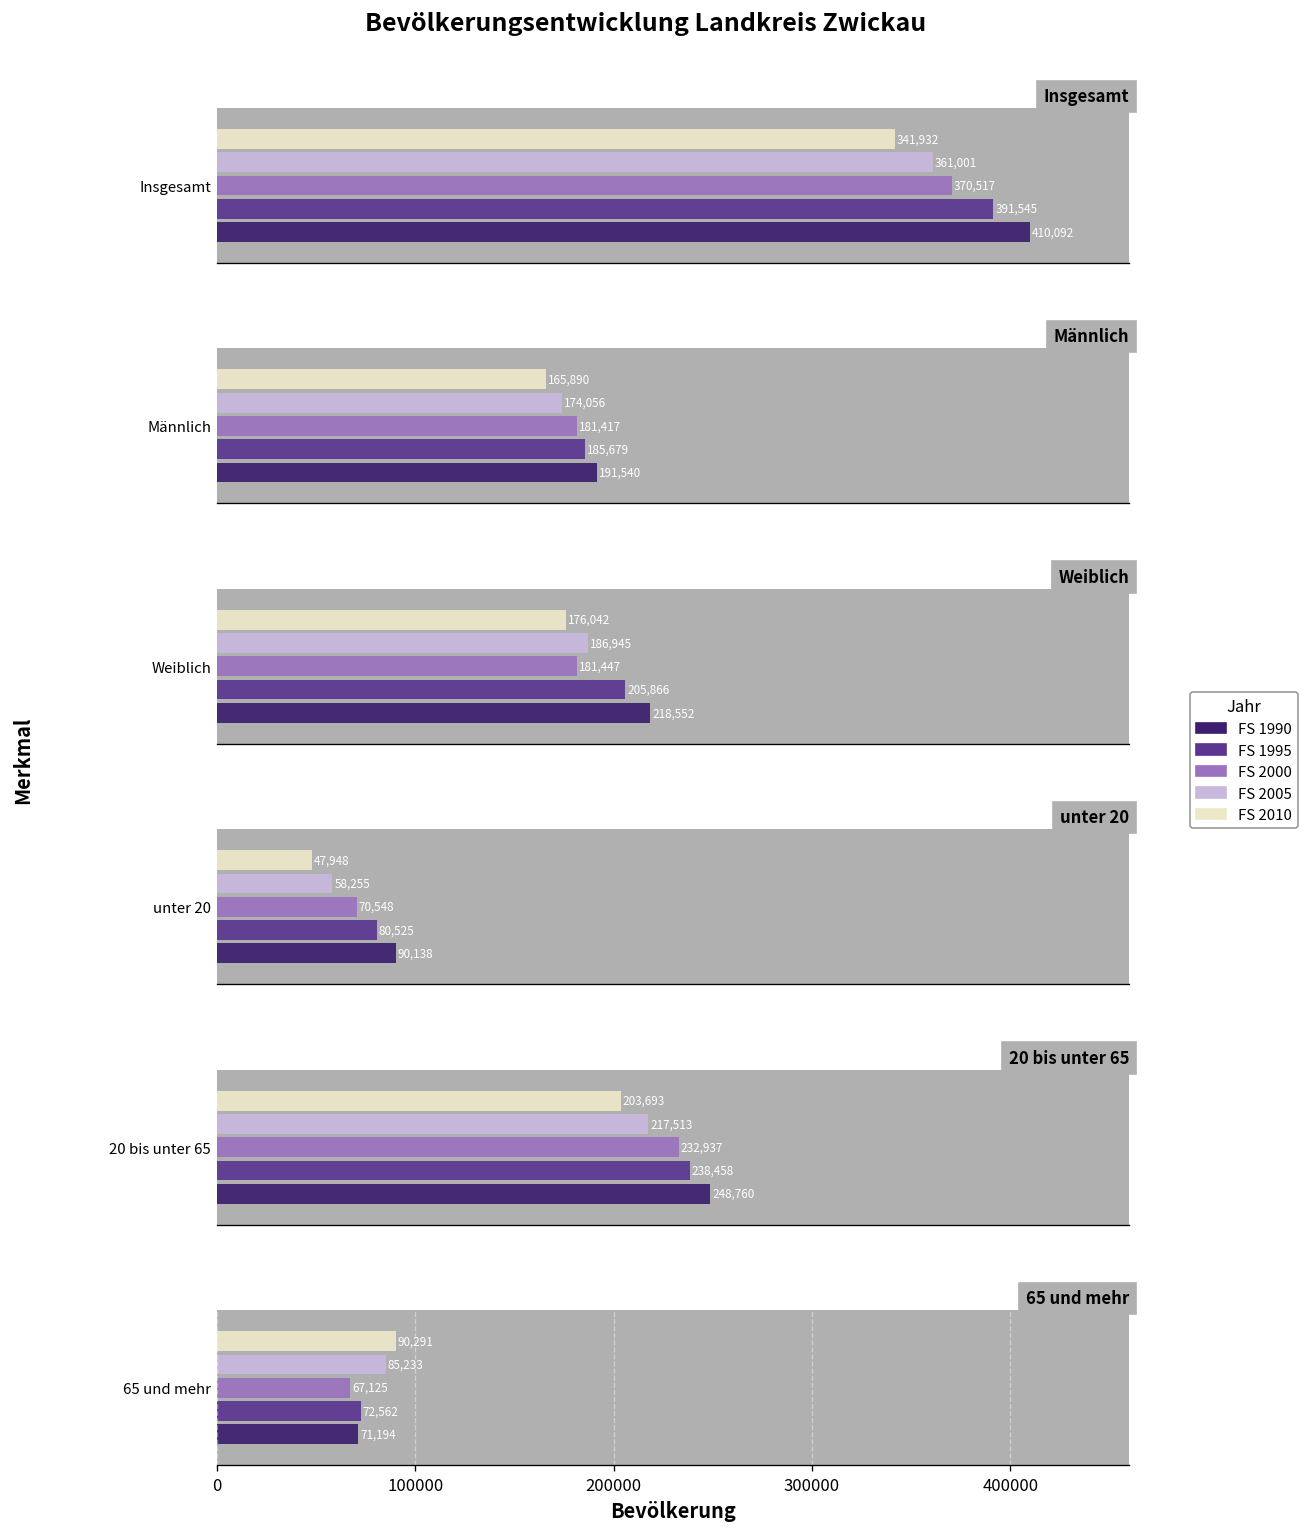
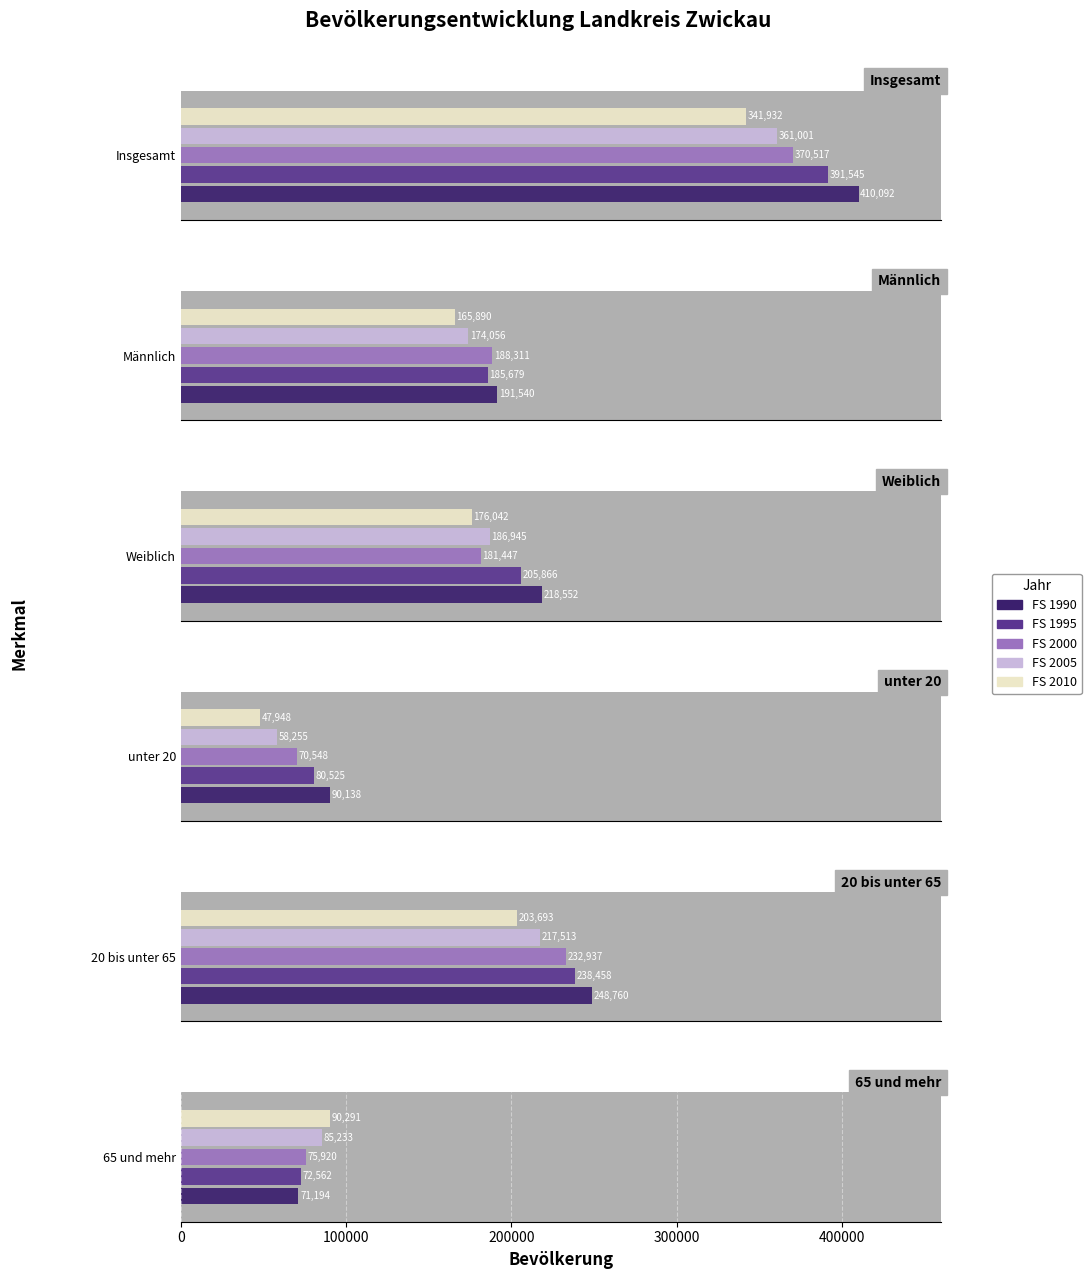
  {
    "Männlich": {
-     "Männlich": "181,417"
+     "Männlich": "188,311"
    },
    "65 und mehr": {
-     "65 und mehr": "67,125"
+     "65 und mehr": "75,920"
    }
  }
